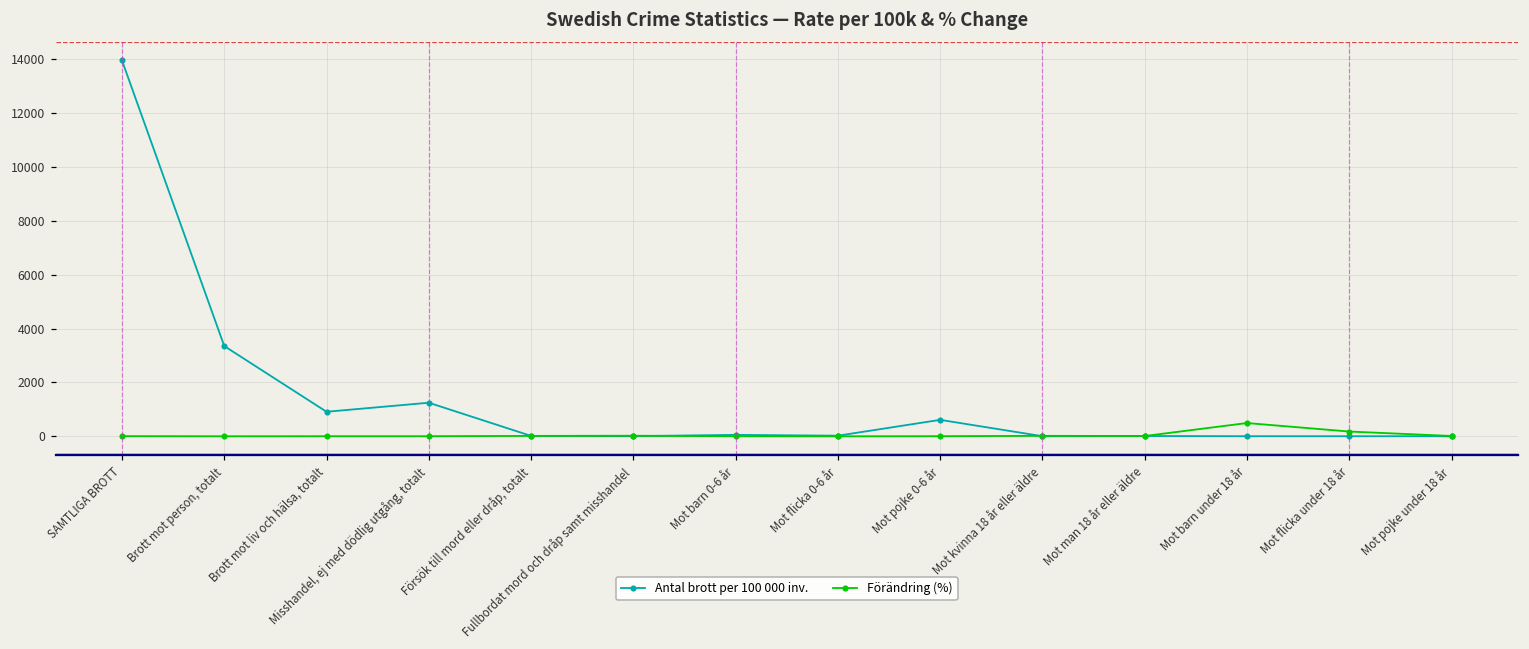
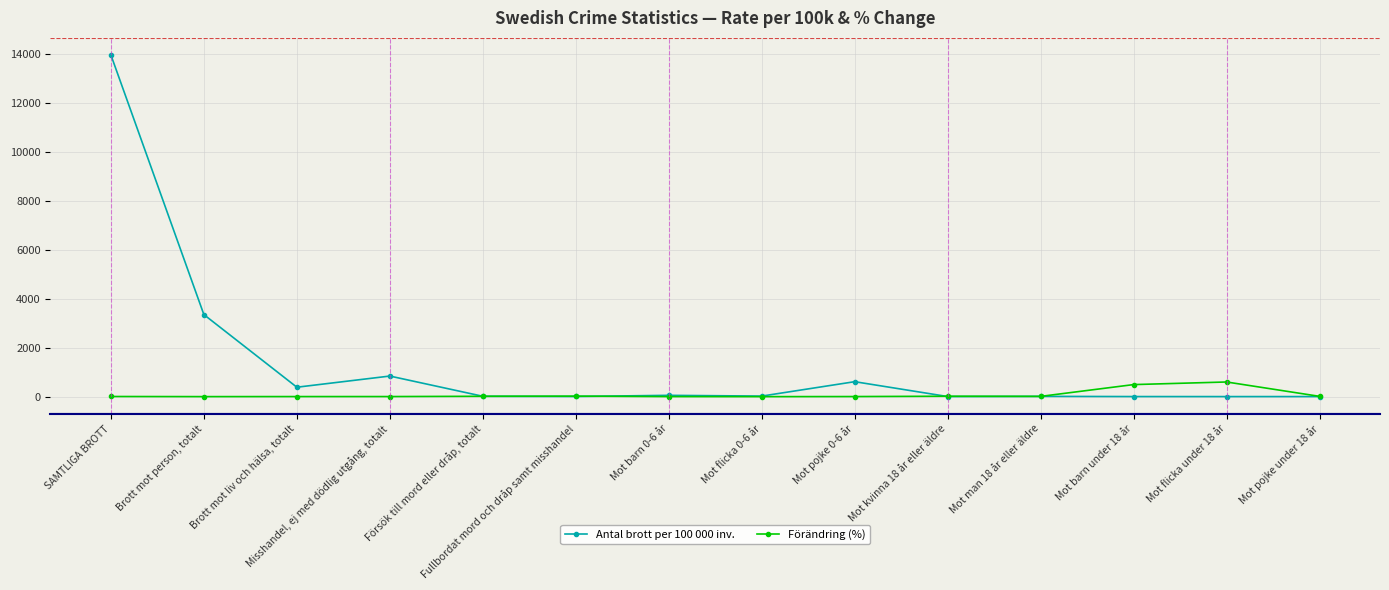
  {
    "Antal brott per 100 000 inv.": {
      "SAMTLIGA BROTT": 14000,
      "Brott mot person, totalt": 3400,
-     "Brott mot liv och hälsa, totalt": 900,
-     "Misshandel, ej med dödlig utgång, totalt": 1200,
+     "Brott mot liv och hälsa, totalt": 400,
+     "Misshandel, ej med dödlig utgång, totalt": 800,
      "Mot pojke 0-6 år": 600,
      "Mot barn under 18 år": 0,
      "Mot flicka under 18 år": 0
    },
    "Förändring (%)": {
      "SAMTLIGA BROTT": 0,
      "Brott mot person, totalt": 0,
      "Brott mot liv och hälsa, totalt": 0,
      "Misshandel, ej med dödlig utgång, totalt": 0,
      "Mot pojke 0-6 år": 0,
      "Mot barn under 18 år": 500,
-     "Mot flicka under 18 år": 200
+     "Mot flicka under 18 år": 600
    }
  }
